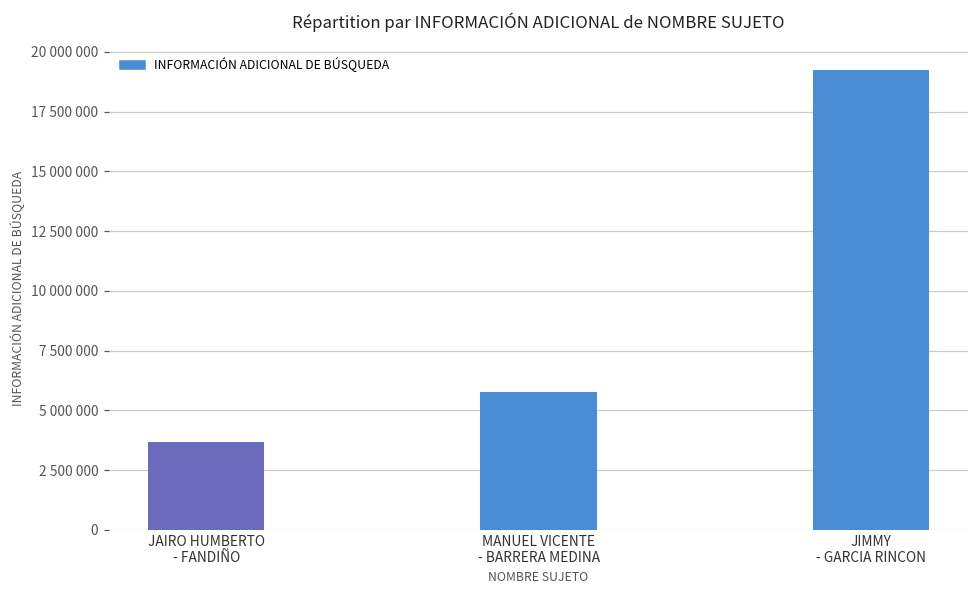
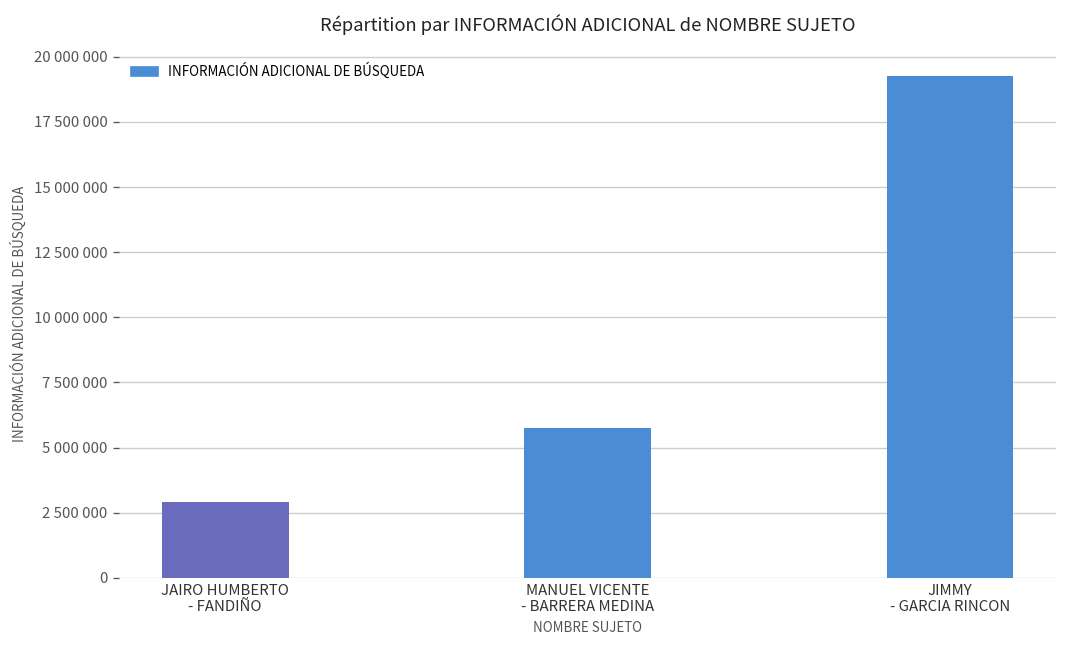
  {
-   "JAIRO HUMBERTO - FANDIÑO": 3700000,
+   "JAIRO HUMBERTO - FANDIÑO": 2900000,
    "MANUEL VICENTE - BARRERA MEDINA": 5800000,
    "JIMMY - GARCIA RINCON": 19300000
  }
